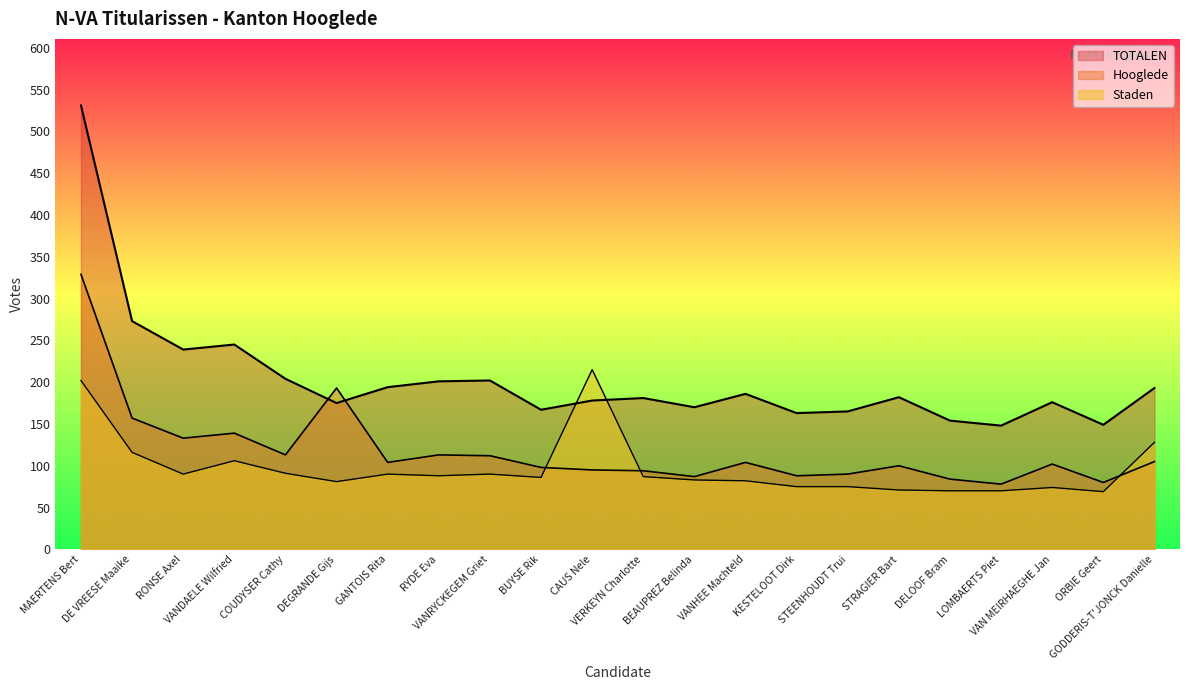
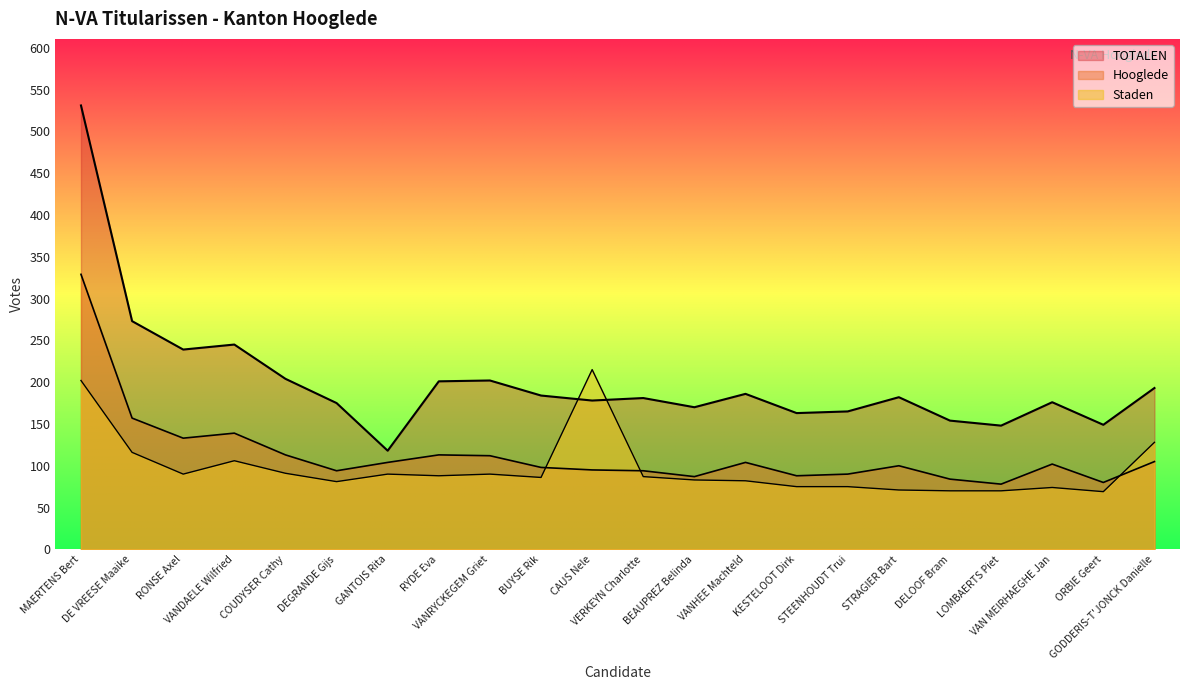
  {
    "TOTALEN": {
      "MAERTENS Bert": 530,
      "DE VREESE Maaike": 270,
      "RONSE Axel": 240,
      "VANDAELE Wilfried": 250,
      "COUDYSER Cathy": 200,
      "DEGRANDE Gijs": 180,
-     "GANTOIS Rita": 190,
+     "GANTOIS Rita": 120,
      "RYDE Eva": 200,
      "VANRYCKEGEM Griet": 200,
-     "BUYSE Rik": 170,
+     "BUYSE Rik": 180,
      "CAUS Nele": 180,
      "VERKEYN Charlotte": 180,
      "BEAUPREZ Belinda": 170,
      "VANHEE Machteld": 190,
      "KESTELOOT Dirk": 160,
      "STEENHOUDT Trui": 170,
      "STRAGIER Bart": 180,
      "DELOOF Bram": 150,
      "LOMBAERTS Piet": 150,
      "VAN MEIRHAEGHE Jan": 180,
      "ORBIE Geert": 150,
      "GODDERIS-T'JONCK Danielle": 190
    },
    "Hooglede": {
      "MAERTENS Bert": 330,
      "DE VREESE Maaike": 160,
      "RONSE Axel": 130,
      "VANDAELE Wilfried": 140,
      "COUDYSER Cathy": 110,
-     "DEGRANDE Gijs": 190,
+     "DEGRANDE Gijs": 90,
      "GANTOIS Rita": 100,
      "RYDE Eva": 110,
      "VANRYCKEGEM Griet": 110,
      "BUYSE Rik": 100,
      "CAUS Nele": 100,
      "VERKEYN Charlotte": 90,
      "BEAUPREZ Belinda": 90,
      "VANHEE Machteld": 100,
      "KESTELOOT Dirk": 90,
      "STEENHOUDT Trui": 90,
      "STRAGIER Bart": 100,
      "DELOOF Bram": 80,
      "LOMBAERTS Piet": 80,
      "VAN MEIRHAEGHE Jan": 100,
      "ORBIE Geert": 80,
      "GODDERIS-T'JONCK Danielle": 110
    },
    "Staden": {
      "MAERTENS Bert": 200,
      "DE VREESE Maaike": 120,
      "RONSE Axel": 90,
      "VANDAELE Wilfried": 110,
      "COUDYSER Cathy": 90,
      "DEGRANDE Gijs": 80,
      "GANTOIS Rita": 90,
      "RYDE Eva": 90,
      "VANRYCKEGEM Griet": 90,
      "BUYSE Rik": 90,
      "CAUS Nele": 220,
      "VERKEYN Charlotte": 90,
      "BEAUPREZ Belinda": 80,
      "VANHEE Machteld": 80,
      "KESTELOOT Dirk": 80,
      "STEENHOUDT Trui": 80,
      "STRAGIER Bart": 70,
      "DELOOF Bram": 70,
      "LOMBAERTS Piet": 70,
      "VAN MEIRHAEGHE Jan": 70,
      "ORBIE Geert": 70,
      "GODDERIS-T'JONCK Danielle": 130
    }
  }
